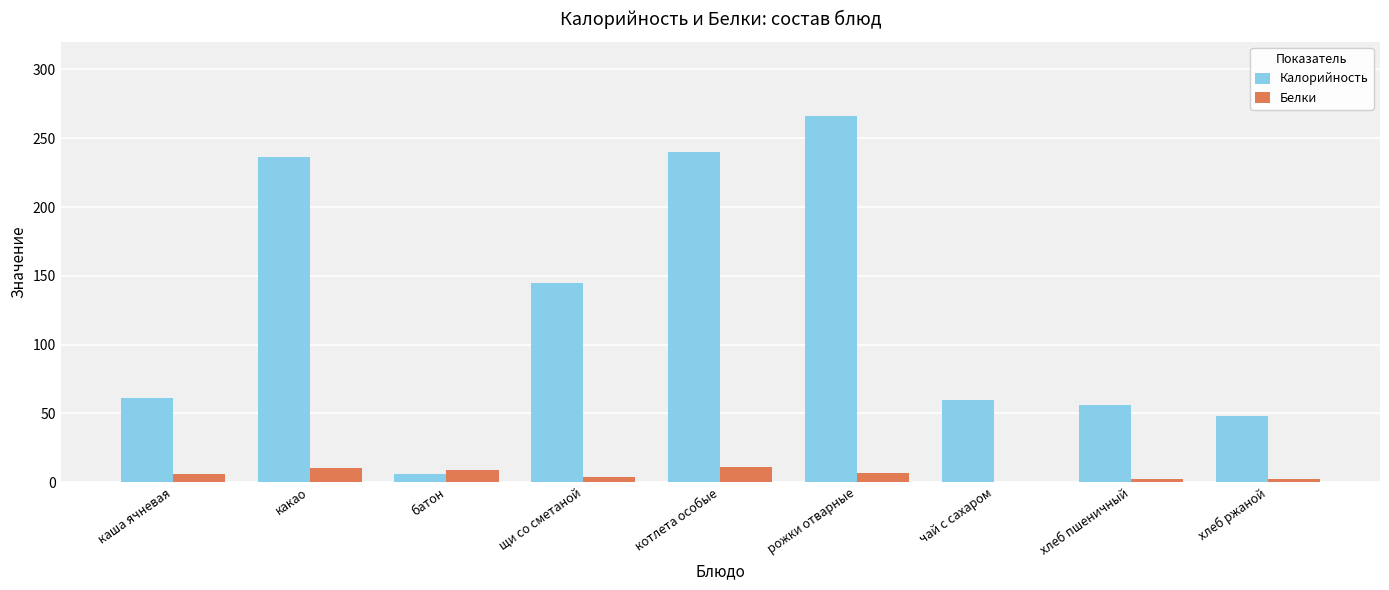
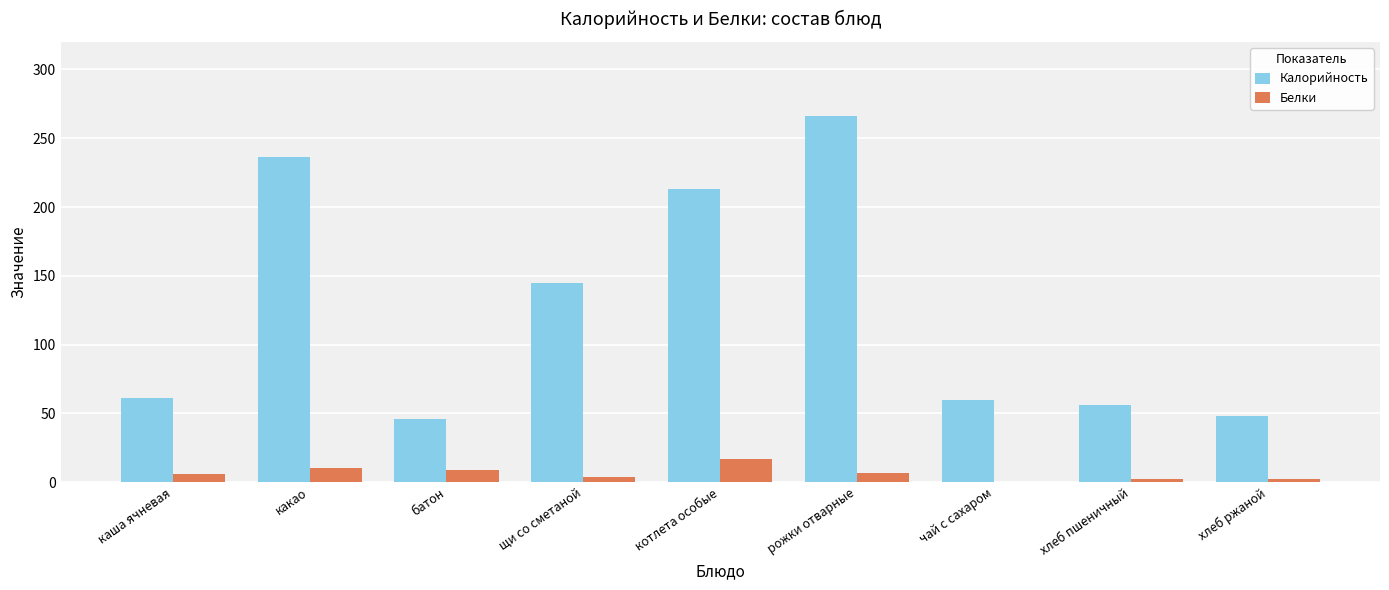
  {
    "Калорийность": {
      "каша ячневая": 61,
      "какао": 236,
-     "батон": 6,
+     "батон": 46,
      "щи со сметаной": 145,
-     "котлета особые": 240,
+     "котлета особые": 213,
      "рожки отварные": 266,
      "чай с сахаром": 60,
      "хлеб пшеничный": 56,
      "хлеб ржаной": 48
    },
    "Белки": {
      "каша ячневая": 6,
      "какао": 10,
      "батон": 9,
      "щи со сметаной": 4,
-     "котлета особые": 11,
+     "котлета особые": 17,
      "рожки отварные": 7,
      "хлеб пшеничный": 2,
      "хлеб ржаной": 2
    }
  }
